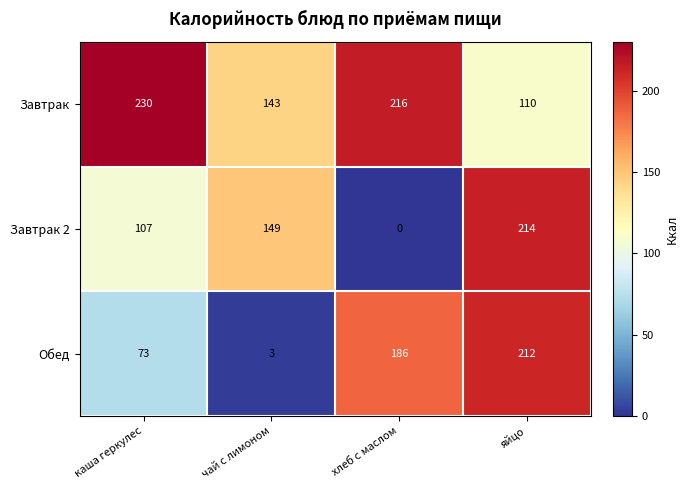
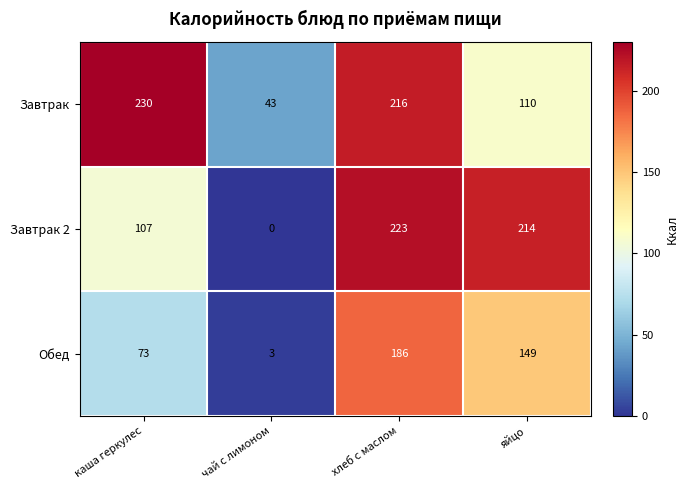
  {
    "Завтрак": {
      "каша геркулес": 230,
-     "чай с лимоном": 143,
+     "чай с лимоном": 43,
      "хлеб с маслом": 216,
      "яйцо": 110
    },
    "Завтрак 2": {
      "каша геркулес": 107,
-     "чай с лимоном": 149,
-     "хлеб с маслом": 0,
+     "чай с лимоном": 0,
+     "хлеб с маслом": 223,
      "яйцо": 214
    },
    "Обед": {
      "каша геркулес": 73,
      "чай с лимоном": 3,
      "хлеб с маслом": 186,
-     "яйцо": 212
+     "яйцо": 149
    }
  }
